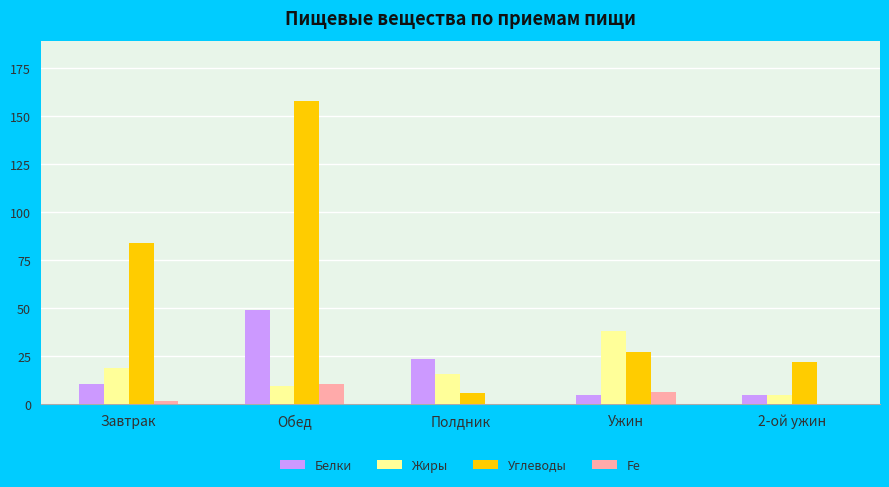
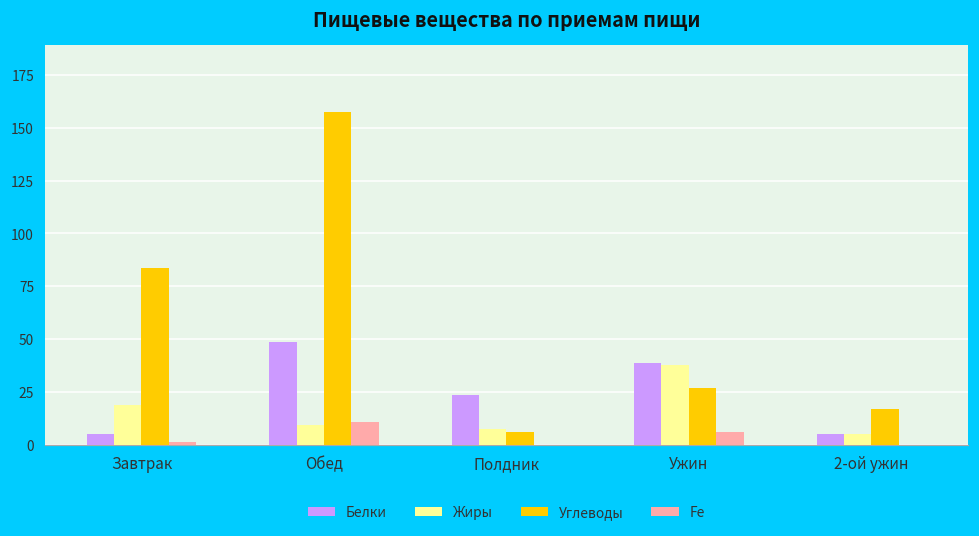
  {
    "Белки": {
-     "Завтрак": 10,
+     "Завтрак": 5,
      "Обед": 49,
      "Полдник": 23,
-     "Ужин": 5,
+     "Ужин": 39,
      "2-ой ужин": 5
    },
    "Жиры": {
      "Завтрак": 19,
      "Обед": 9,
-     "Полдник": 15,
+     "Полдник": 7,
      "Ужин": 38,
      "2-ой ужин": 5
    },
    "Углеводы": {
      "Завтрак": 84,
      "Обед": 158,
      "Полдник": 6,
      "Ужин": 27,
-     "2-ой ужин": 22
+     "2-ой ужин": 17
    },
    "Fe": {
      "Завтрак": 2,
      "Обед": 11,
      "Полдник": 0,
      "Ужин": 6,
      "2-ой ужин": 0
    }
  }
